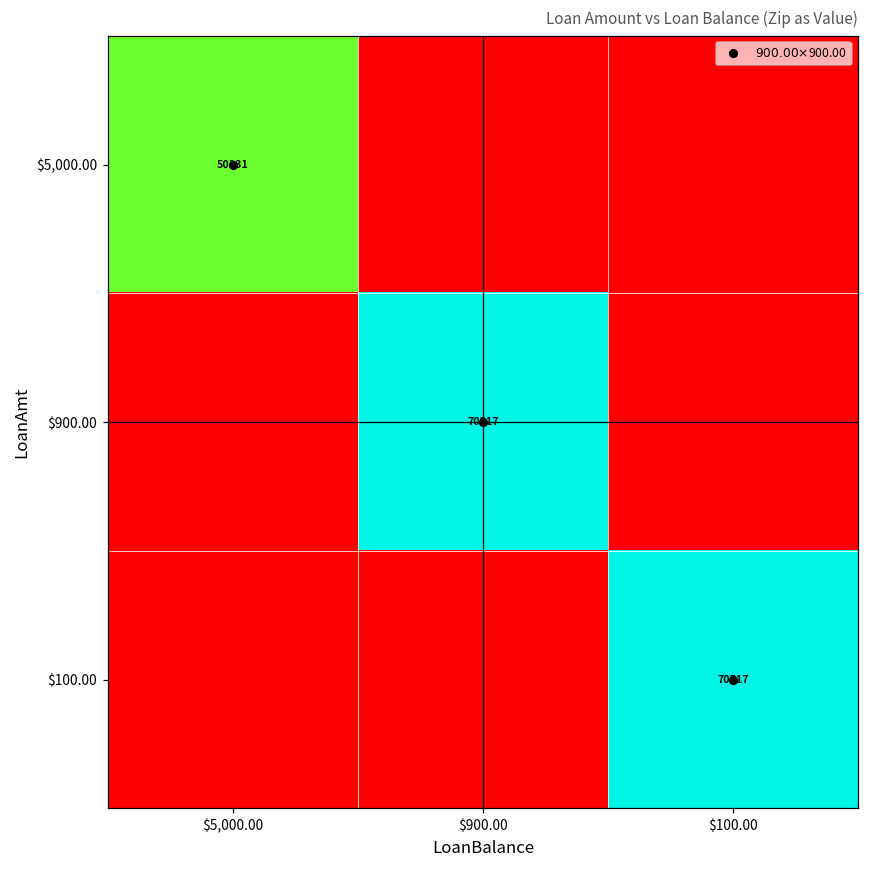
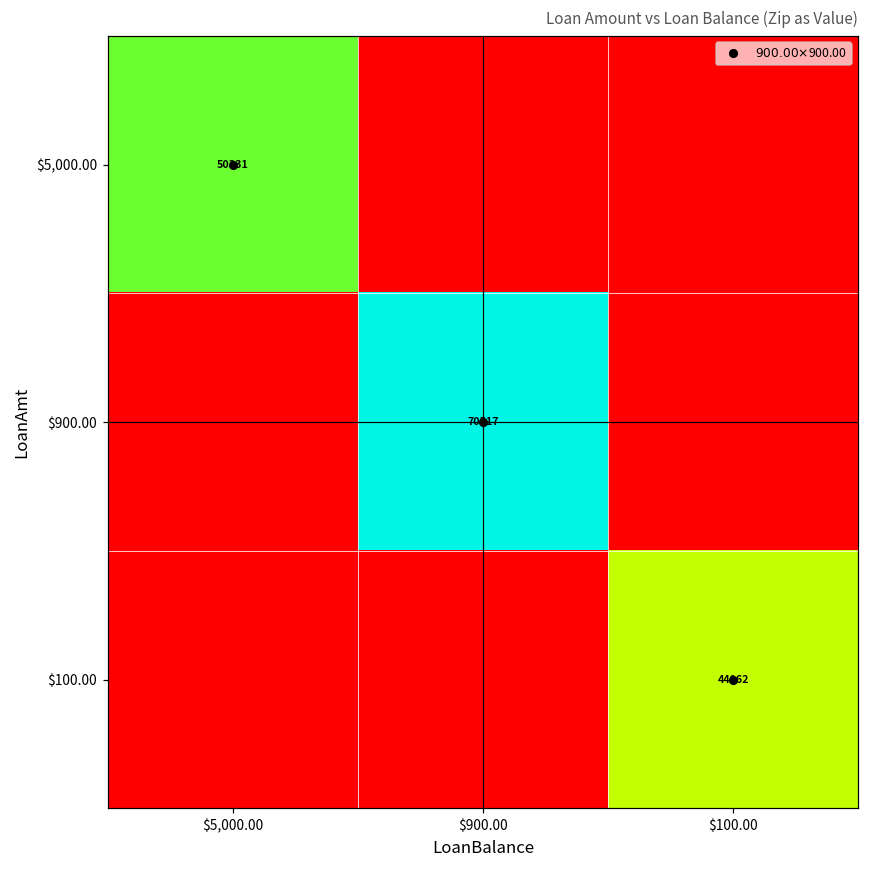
  {
    "$100.00": {
-     "$100.00": 70517
+     "$100.00": 44062
    }
  }
